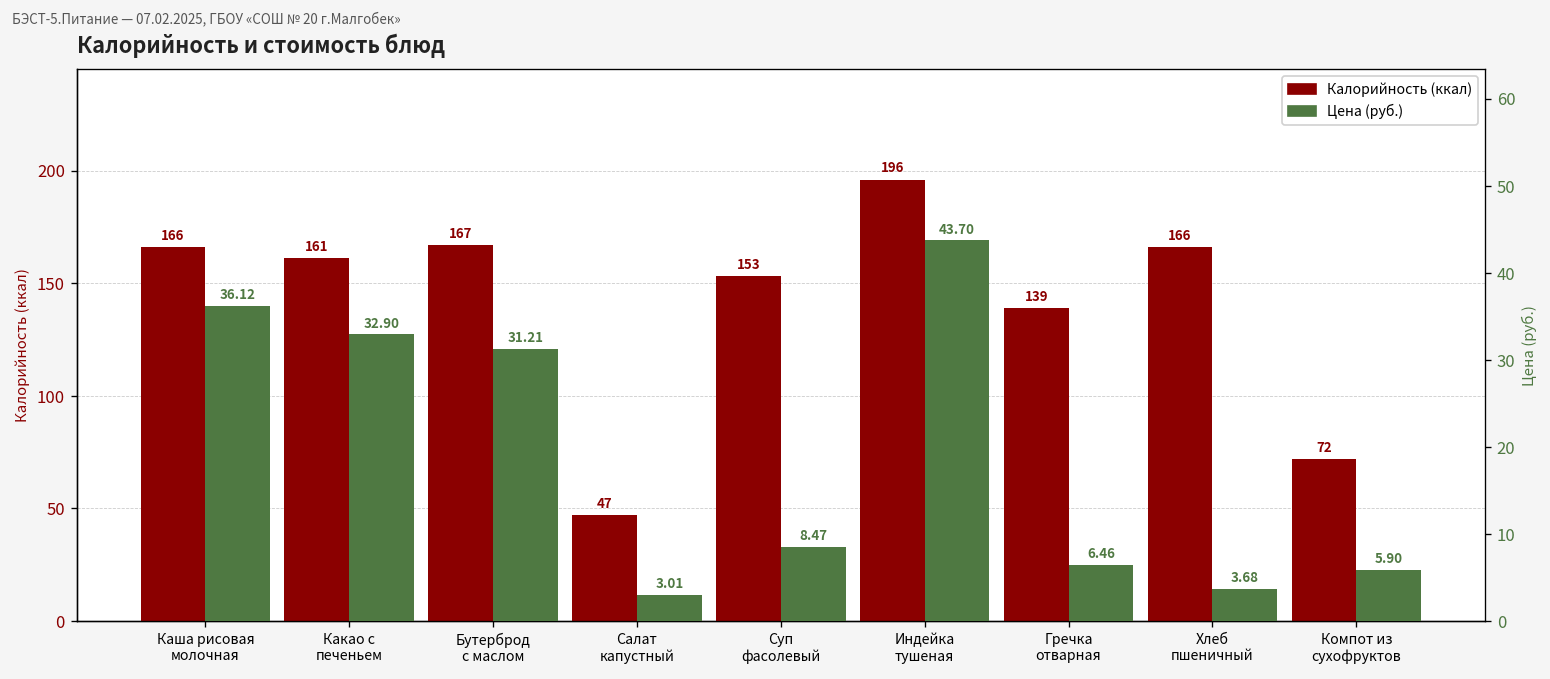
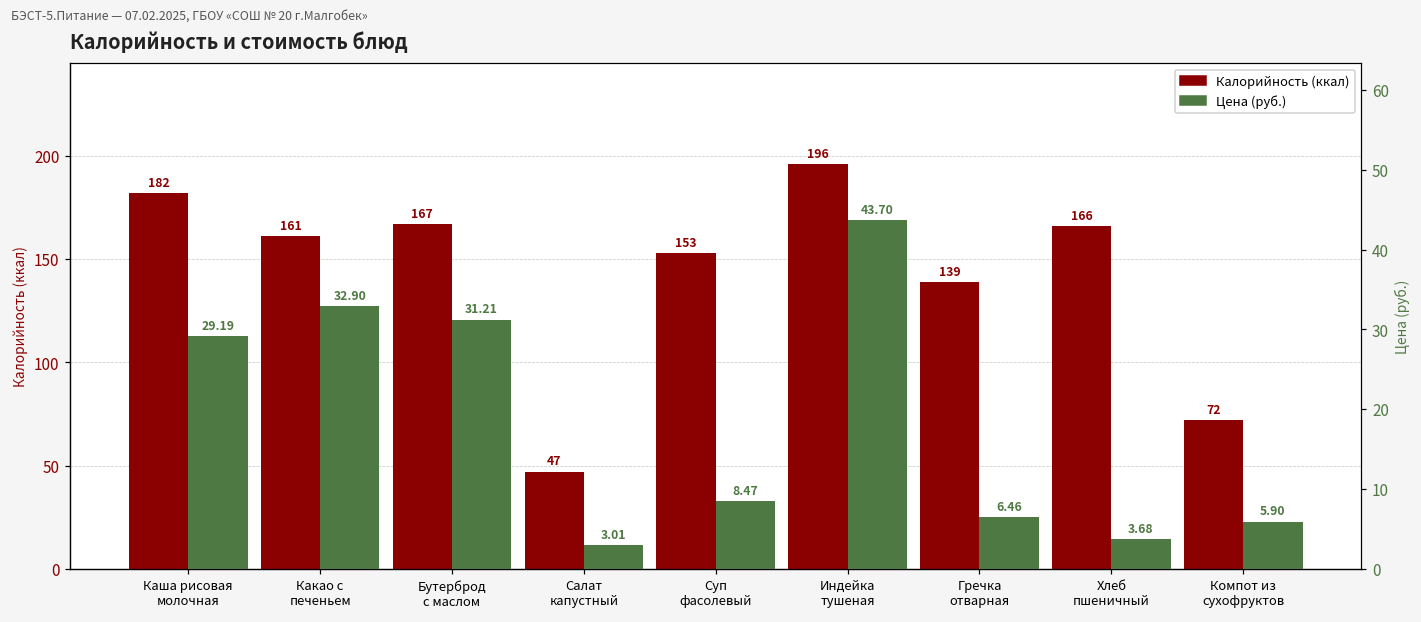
  {
    "Калорийность (ккал)": {
-     "Каша рисовая молочная": 166,
+     "Каша рисовая молочная": 182,
      "Какао с печеньем": 161,
      "Бутерброд с маслом": 167,
      "Салат капустный": 47,
      "Суп фасолевый": 153,
      "Индейка тушеная": 196,
      "Гречка отварная": 139,
      "Хлеб пшеничный": 166,
      "Компот из сухофруктов": 72
    },
    "Цена (руб.)": {
-     "Каша рисовая молочная": 36.12,
+     "Каша рисовая молочная": 29.19,
      "Какао с печеньем": 32.90,
      "Бутерброд с маслом": 31.21,
      "Салат капустный": 3.01,
      "Суп фасолевый": 8.47,
      "Индейка тушеная": 43.70,
      "Гречка отварная": 6.46,
      "Хлеб пшеничный": 3.68,
      "Компот из сухофруктов": 5.90
    }
  }
